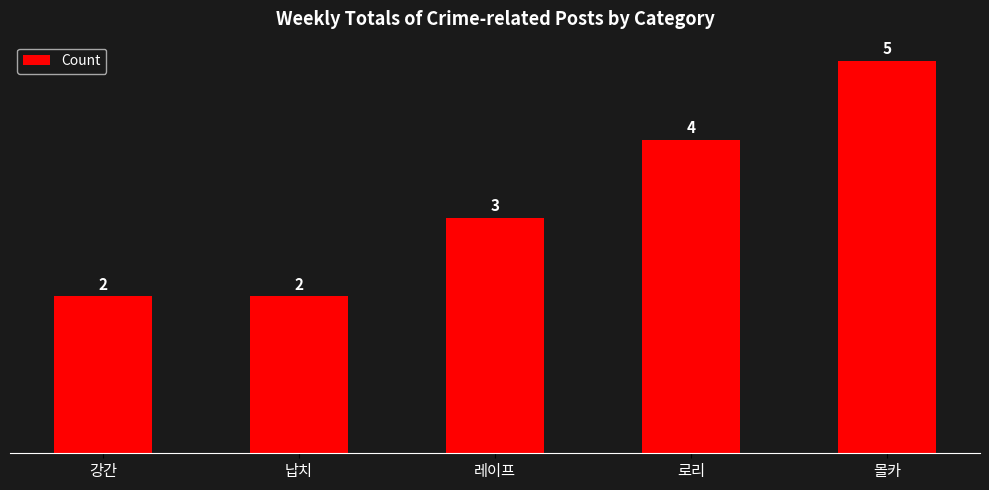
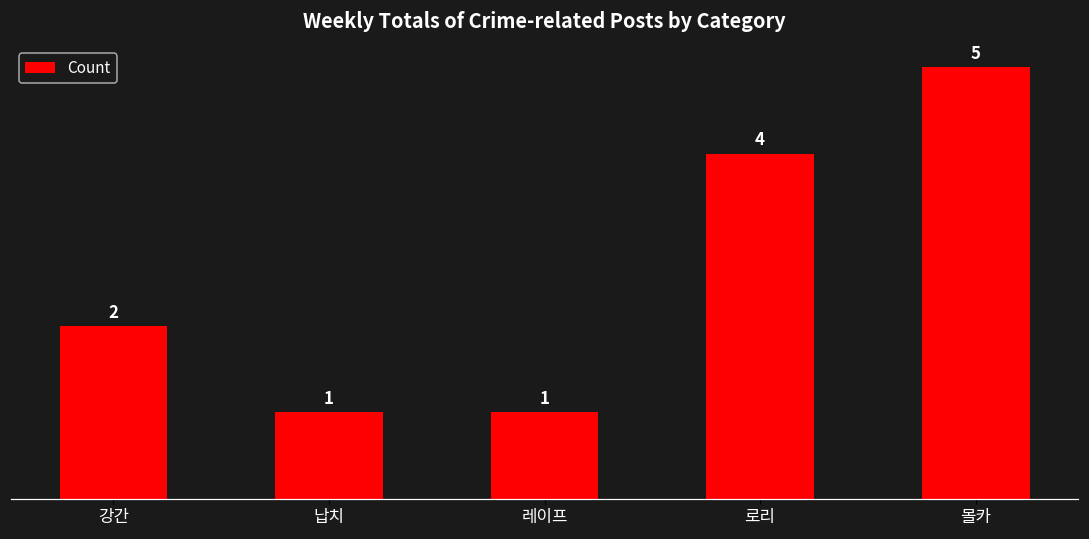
  {
    "강간": 2,
-   "납치": 2,
-   "레이프": 3,
+   "납치": 1,
+   "레이프": 1,
    "로리": 4,
    "몰카": 5
  }
